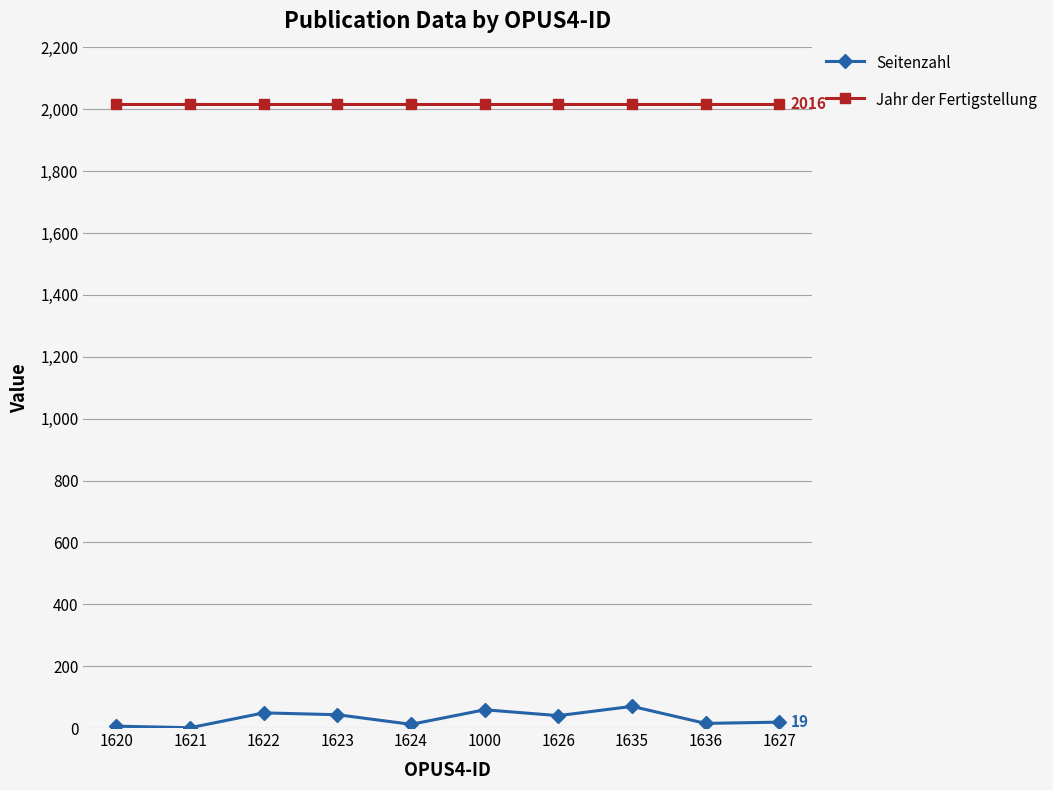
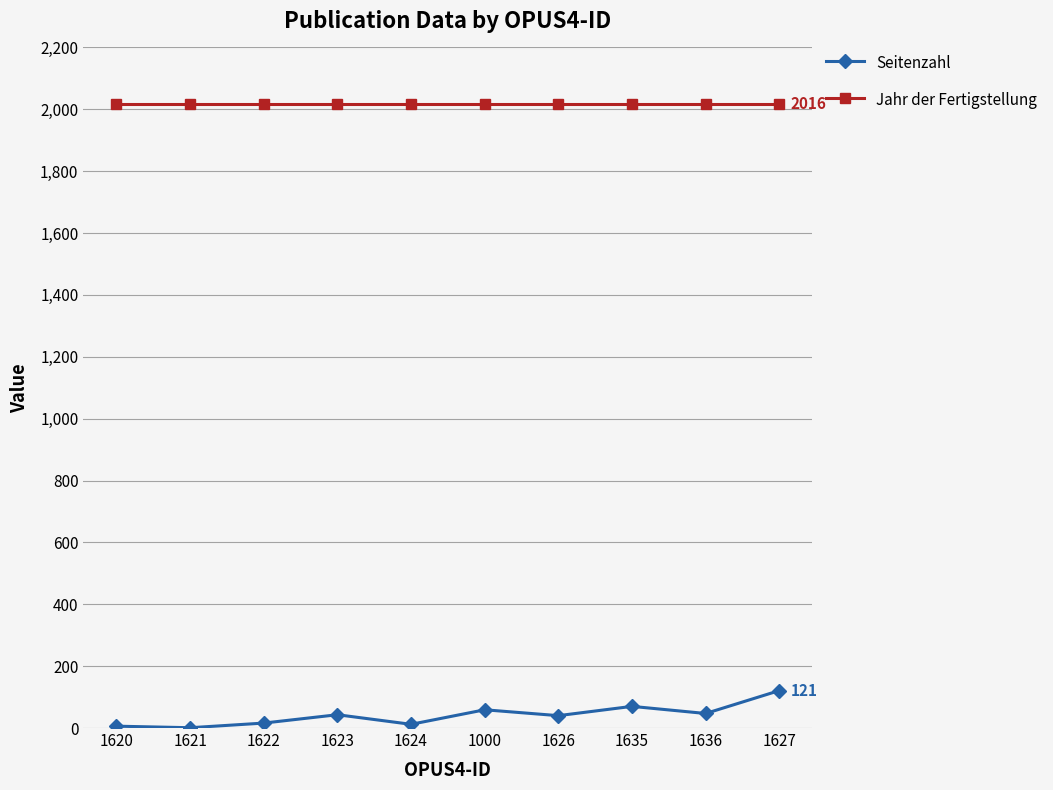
  {
    "Seitenzahl": {
-     "1622": 50,
-     "1636": 20,
-     "1627": 19
+     "1622": 20,
+     "1636": 50,
+     "1627": 121
    },
    "Jahr der Fertigstellung": {
      "1627": 2016
    }
  }
